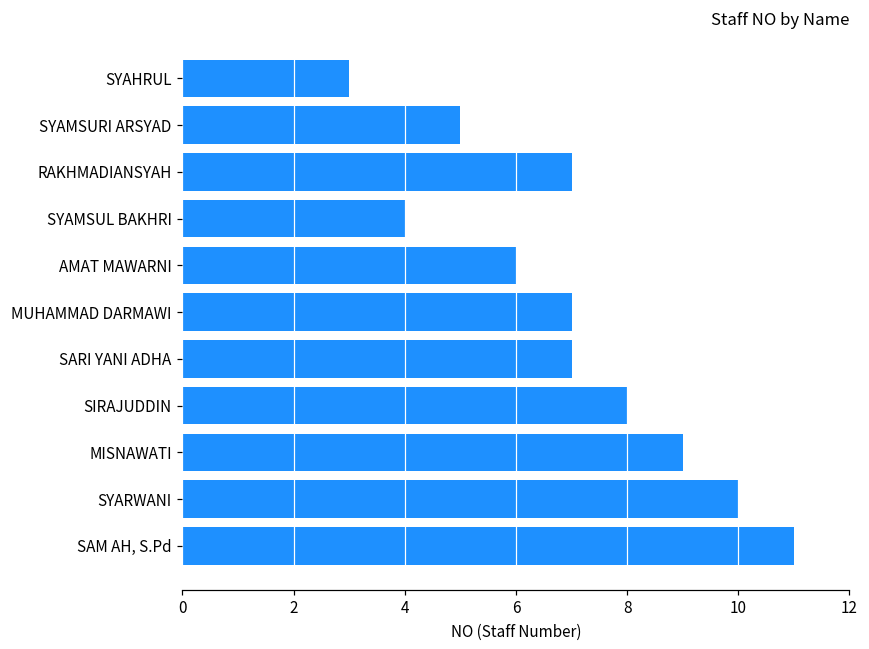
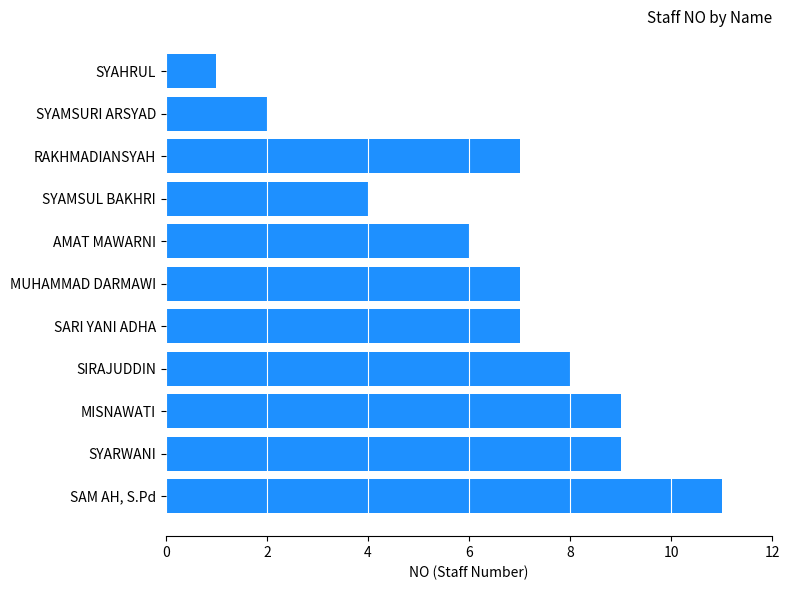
  {
-   "SYAHRUL": 3,
-   "SYAMSURI ARSYAD": 5,
+   "SYAHRUL": 1,
+   "SYAMSURI ARSYAD": 2,
    "RAKHMADIANSYAH": 7,
    "SYAMSUL BAKHRI": 4,
    "AMAT MAWARNI": 6,
    "MUHAMMAD DARMAWI": 7,
    "SARI YANI ADHA": 7,
    "SIRAJUDDIN": 8,
    "MISNAWATI": 9,
-   "SYARWANI": 10,
+   "SYARWANI": 9,
    "SAM AH, S.Pd": 11
  }
